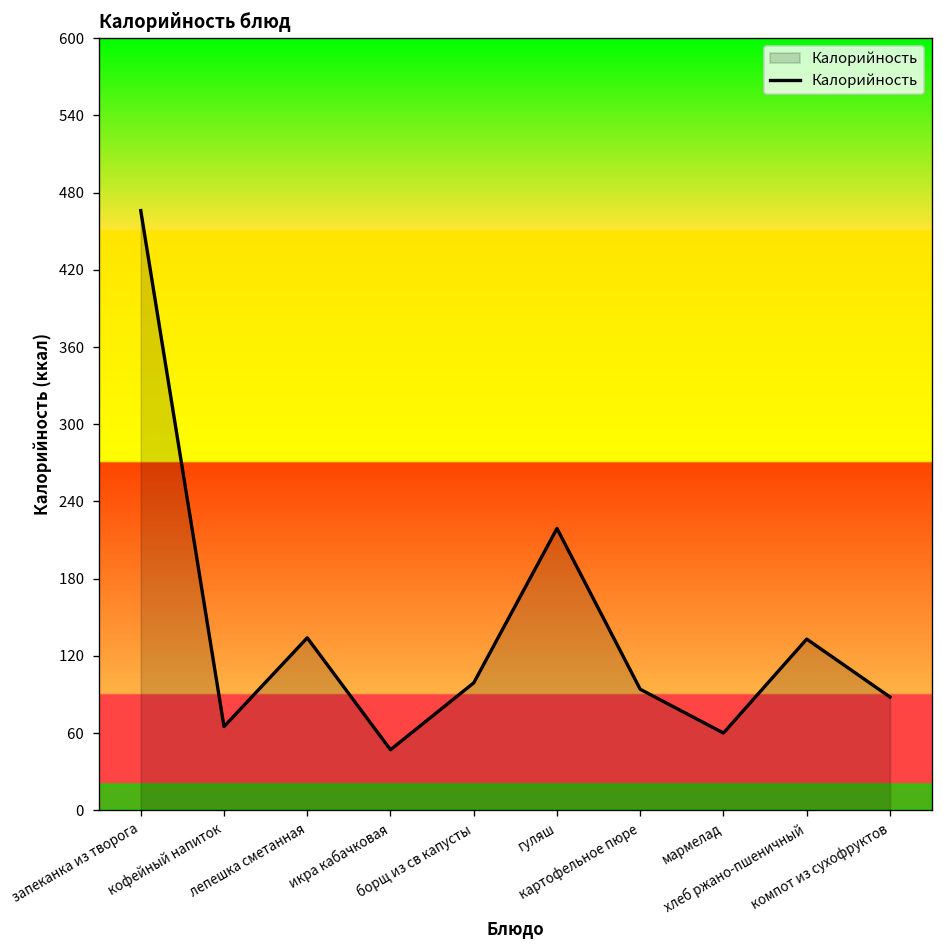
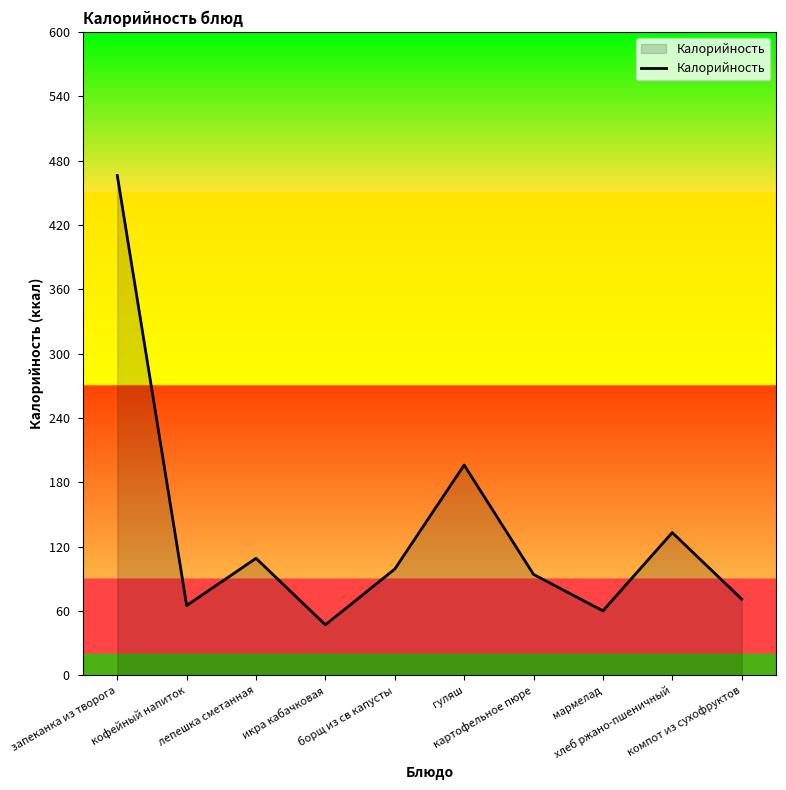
  {
    "запеканка из творога": 466,
    "кофейный напиток": 65,
-   "лепешка сметанная": 134,
+   "лепешка сметанная": 109,
    "икра кабачковая": 47,
    "борщ из св капусты": 99,
-   "гуляш": 219,
+   "гуляш": 196,
    "картофельное пюре": 94,
    "мармелад": 60,
    "хлеб ржано-пшеничный": 133,
-   "компот из сухофруктов": 88
+   "компот из сухофруктов": 71
  }
